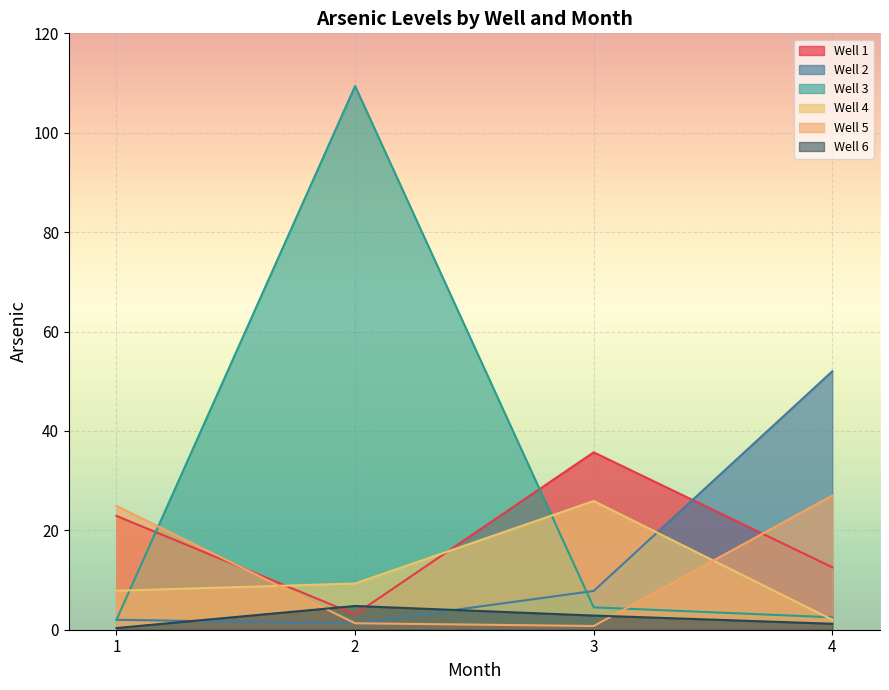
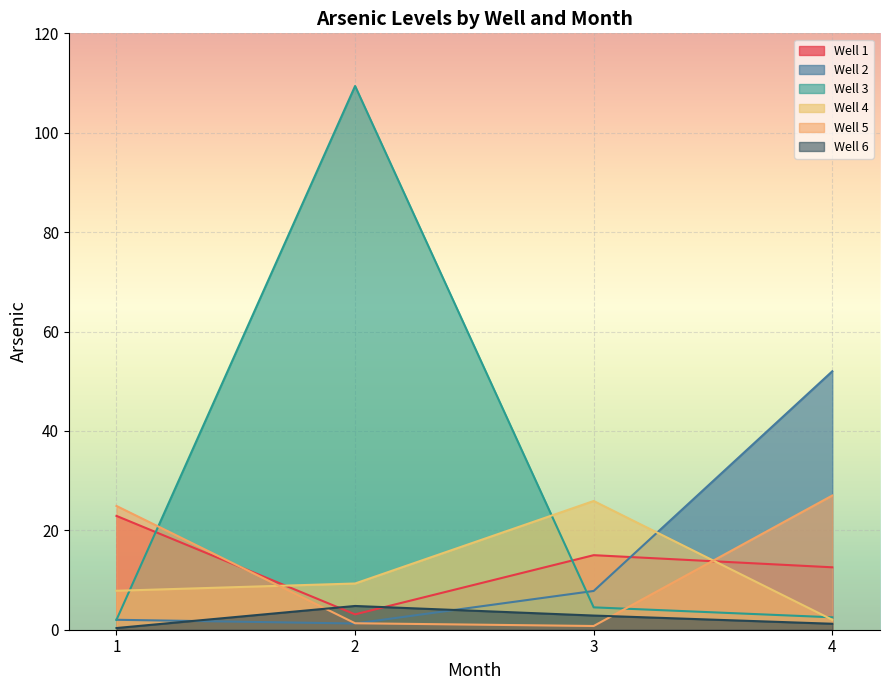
  {
    "Well 1": {
      "1": 23,
      "2": 3,
-     "3": 36,
+     "3": 15,
      "4": 13
    }
  }
